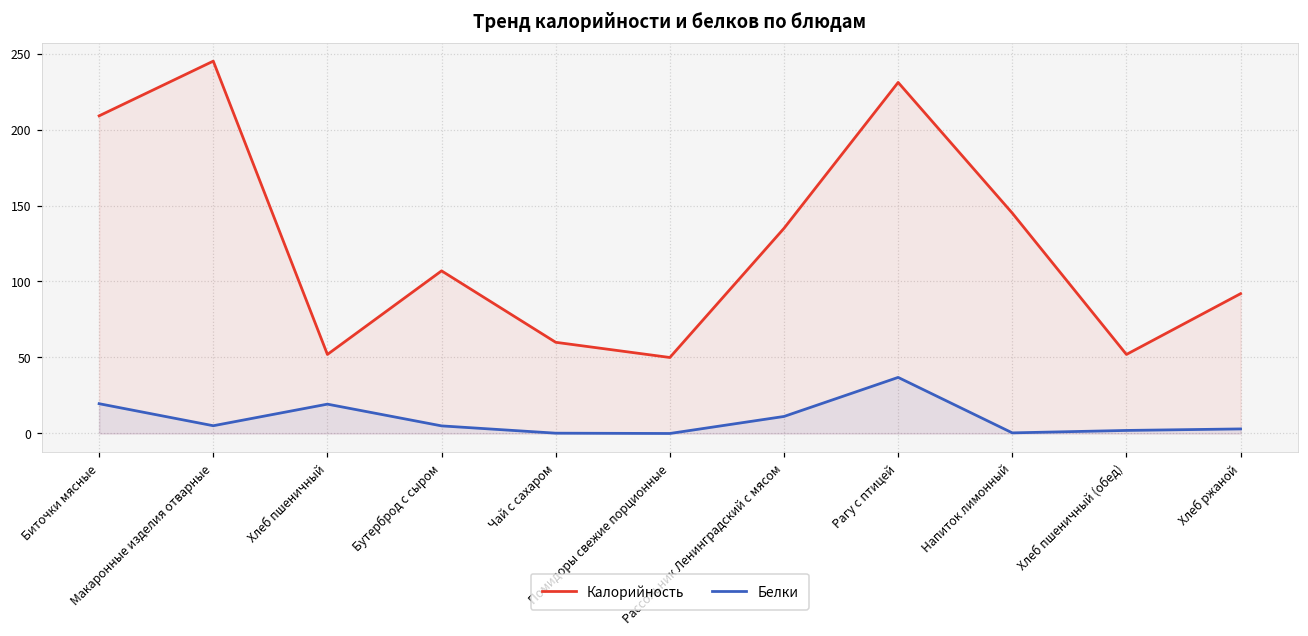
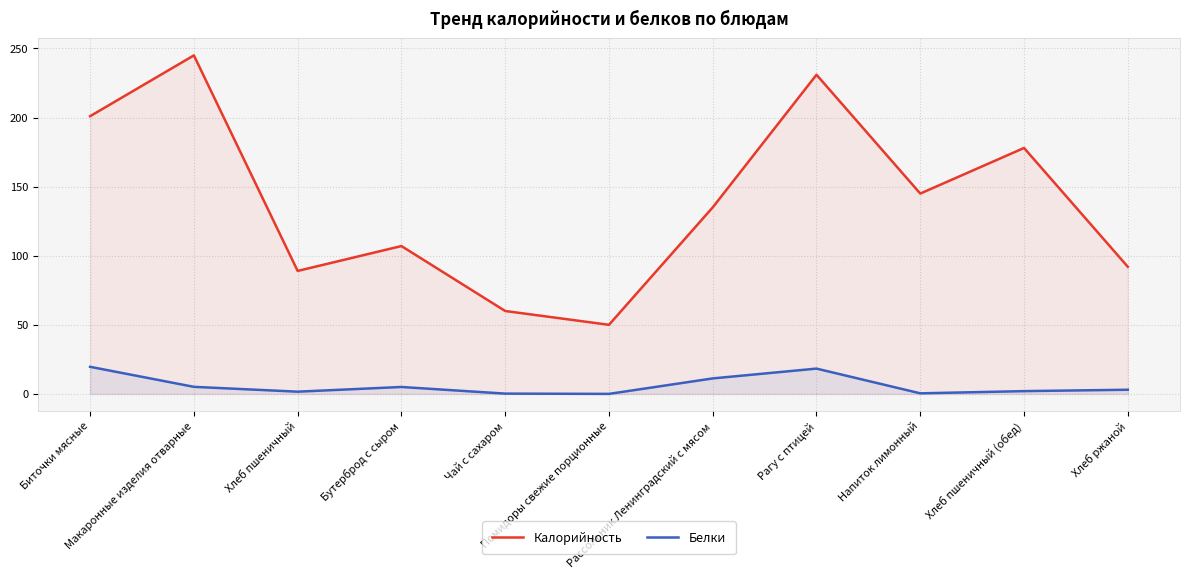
  {
    "Калорийность": {
-     "Биточки мясные": 209,
+     "Биточки мясные": 201,
      "Макаронные изделия отварные": 245,
-     "Хлеб пшеничный": 52,
+     "Хлеб пшеничный": 89,
      "Бутерброд с сыром": 107,
      "Чай с сахаром": 60,
      "Помидоры свежие порционные": 50,
      "Рассольник Ленинградский с мясом": 135,
      "Рагу с птицей": 231,
      "Напиток лимонный": 145,
-     "Хлеб пшеничный (обед)": 52,
+     "Хлеб пшеничный (обед)": 178,
      "Хлеб ржаной": 92
    },
    "Белки": {
      "Биточки мясные": 20,
      "Макаронные изделия отварные": 5,
-     "Хлеб пшеничный": 19,
+     "Хлеб пшеничный": 2,
      "Бутерброд с сыром": 5,
      "Чай с сахаром": 0,
      "Помидоры свежие порционные": 0,
      "Рассольник Ленинградский с мясом": 11,
-     "Рагу с птицей": 37,
+     "Рагу с птицей": 18,
      "Напиток лимонный": 0,
      "Хлеб пшеничный (обед)": 2,
      "Хлеб ржаной": 3
    }
  }
